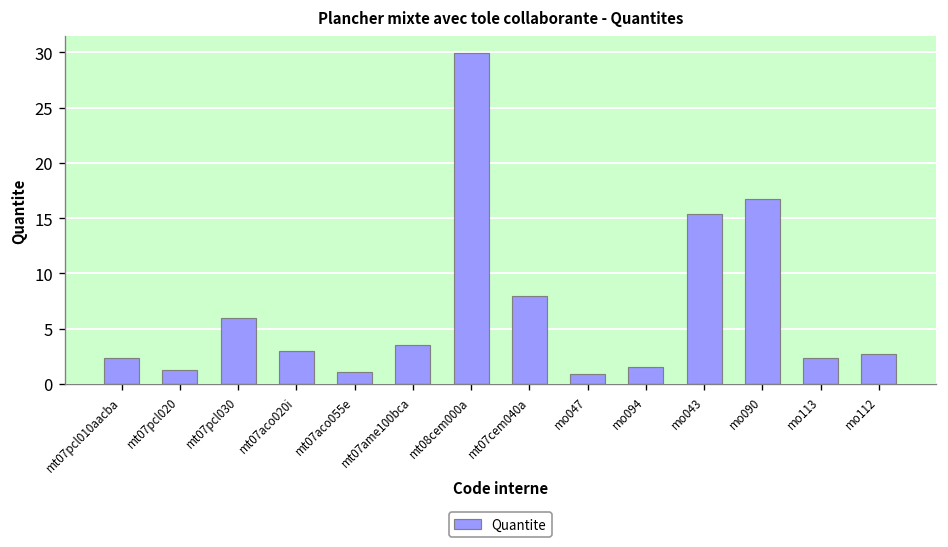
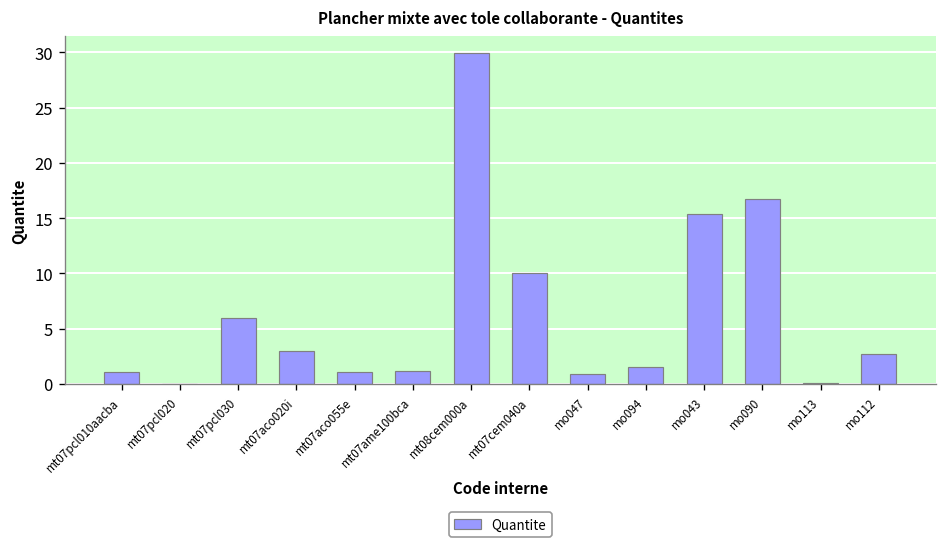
  {
-   "mt07pcl010aacba": 2,
-   "mt07pcl020": 1,
+   "mt07pcl010aacba": 1,
+   "mt07pcl020": 0,
    "mt07pcl030": 6,
    "mt07aco020i": 3,
    "mt07aco055e": 1,
-   "mt07ame100bca": 4,
+   "mt07ame100bca": 1,
    "mt08cem000a": 30,
-   "mt07cem040a": 8,
+   "mt07cem040a": 10,
    "mo047": 1,
    "mo094": 2,
    "mo043": 15,
    "mo090": 17,
-   "mo113": 2,
+   "mo113": 0,
    "mo112": 3
  }
